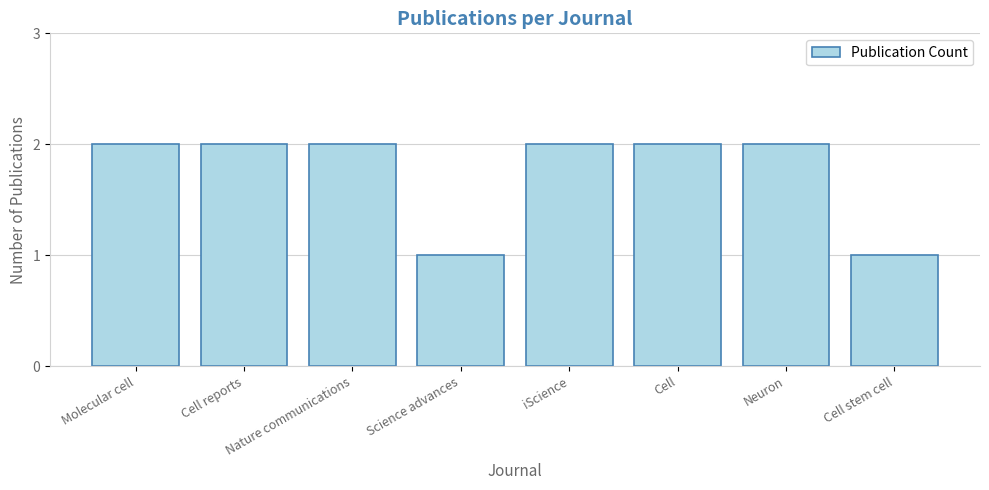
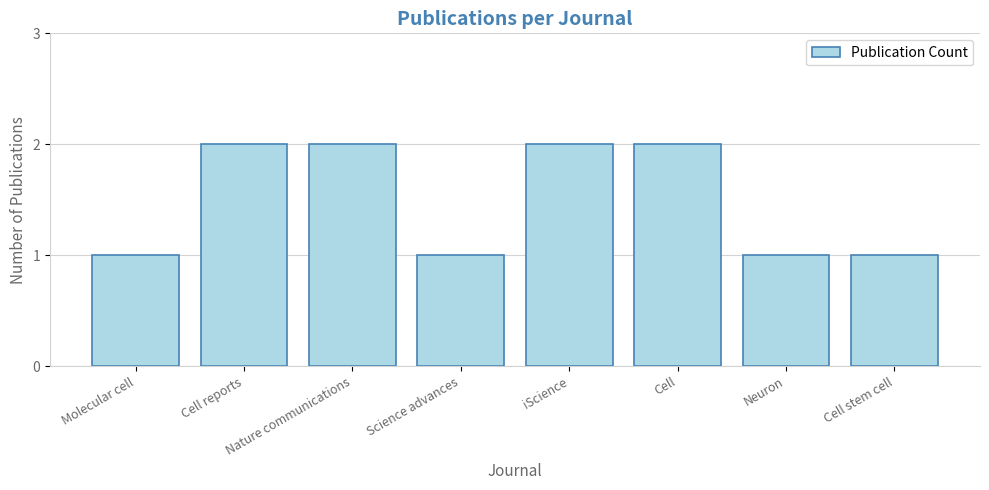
  {
-   "Molecular cell": 2,
+   "Molecular cell": 1,
    "Cell reports": 2,
    "Nature communications": 2,
    "Science advances": 1,
    "iScience": 2,
    "Cell": 2,
-   "Neuron": 2,
+   "Neuron": 1,
    "Cell stem cell": 1
  }
